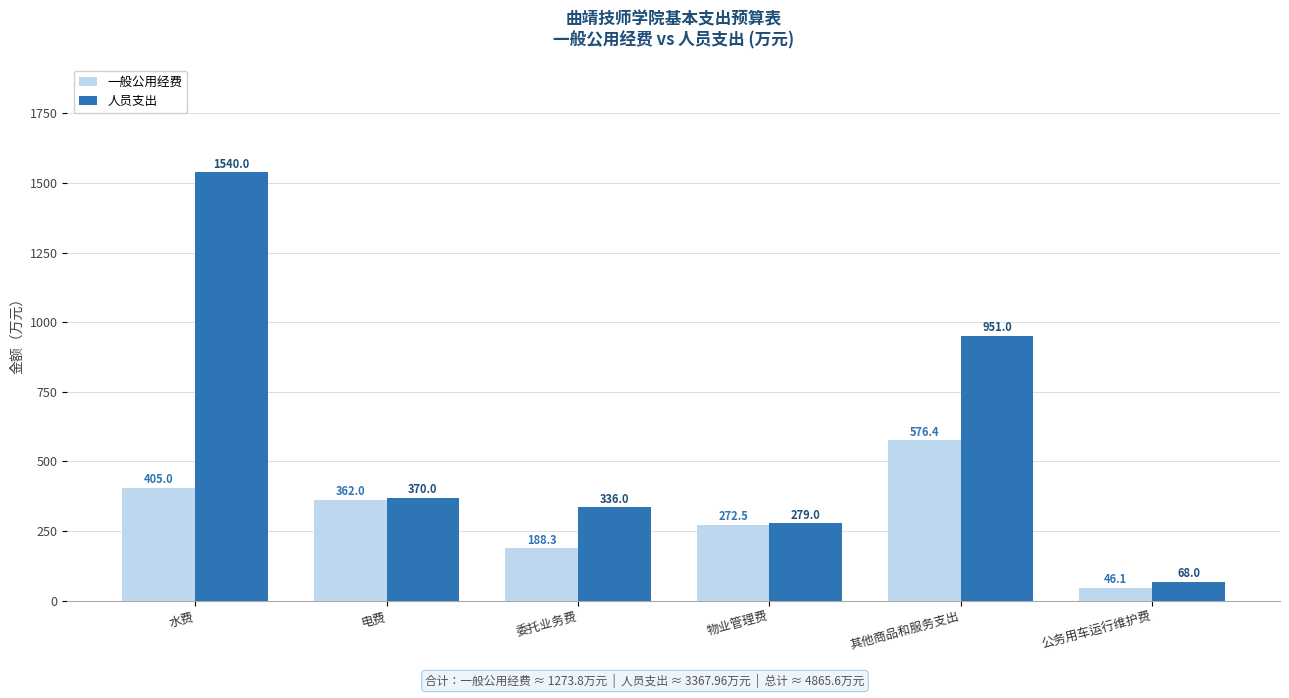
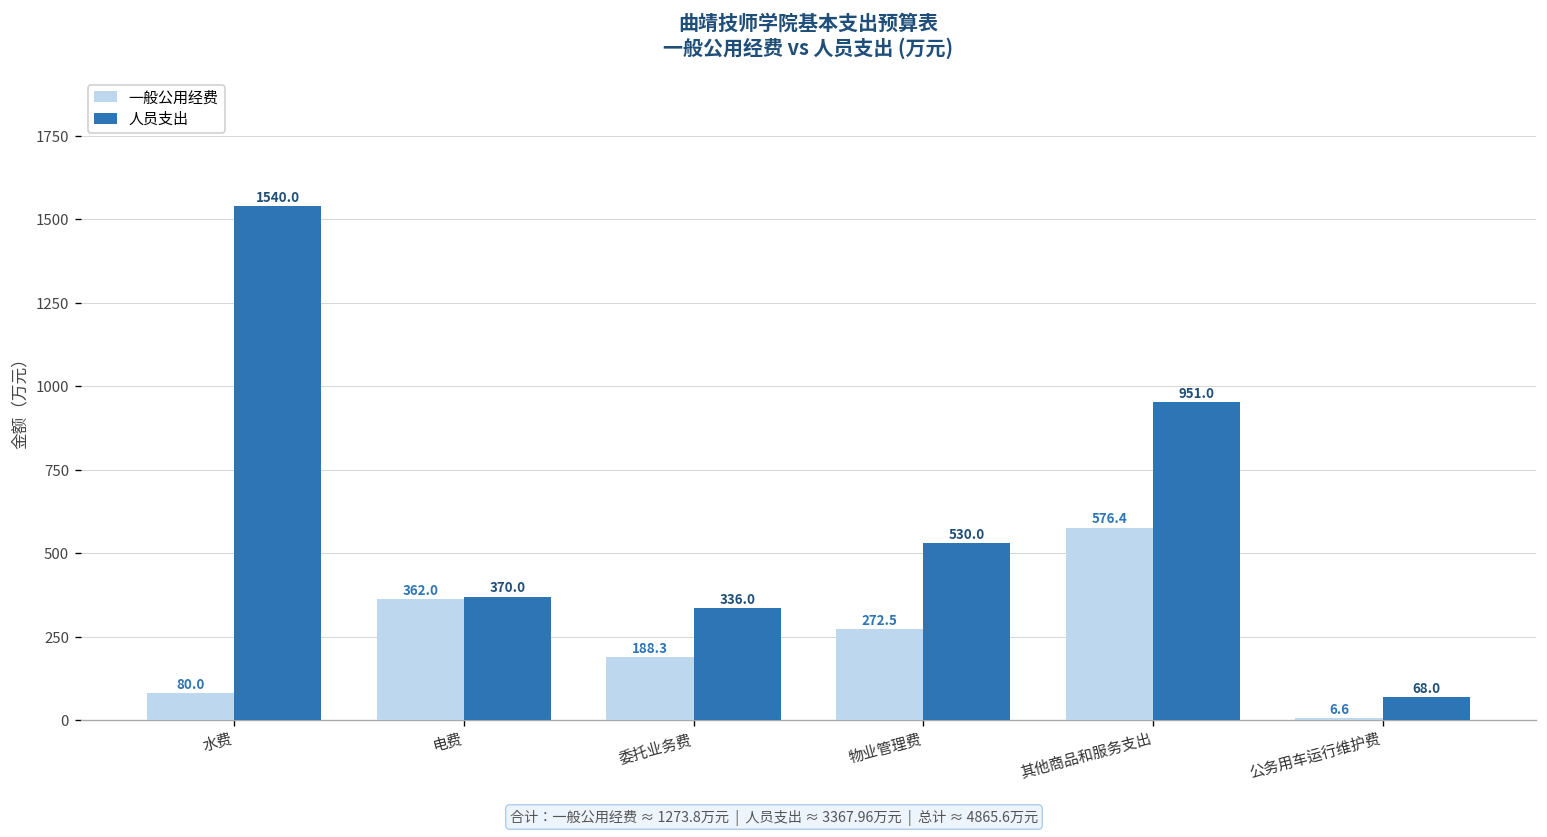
  {
    "一般公用经费": {
-     "水费": 405.0,
+     "水费": 80.0,
      "电费": 362.0,
      "委托业务费": 188.3,
      "物业管理费": 272.5,
      "其他商品和服务支出": 576.4,
-     "公务用车运行维护费": 46.1
+     "公务用车运行维护费": 6.6
    },
    "人员支出": {
      "水费": 1540.0,
      "电费": 370.0,
      "委托业务费": 336.0,
-     "物业管理费": 279.0,
+     "物业管理费": 530.0,
      "其他商品和服务支出": 951.0,
      "公务用车运行维护费": 68.0
    }
  }
